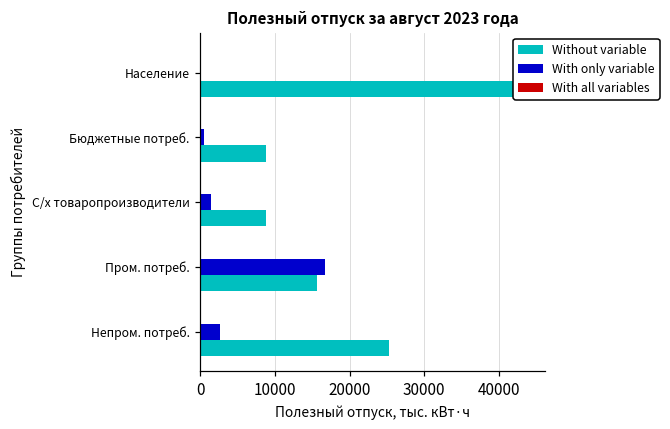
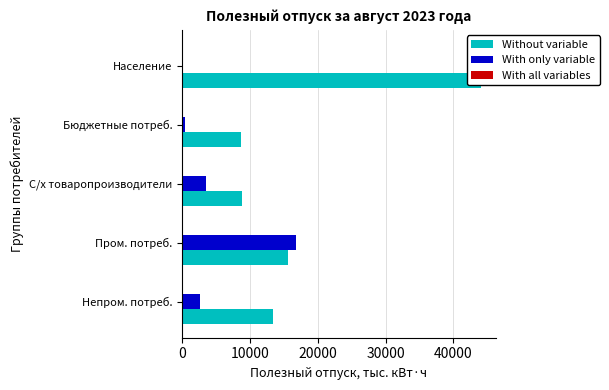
  {
    "Without variable": {
      "Бюджетные потреб.": 9000,
      "С/х товаропроизводители": 9000,
      "Пром. потреб.": 16000,
-     "Непром. потреб.": 25000
+     "Непром. потреб.": 13000
    },
    "With only variable": {
      "Население": 0,
      "Бюджетные потреб.": 0,
-     "С/х товаропроизводители": 1000,
+     "С/х товаропроизводители": 4000,
      "Пром. потреб.": 17000,
      "Непром. потреб.": 3000
    },
    "With all variables": {
      "Население": 0,
      "Бюджетные потреб.": 0,
      "С/х товаропроизводители": 0,
      "Пром. потреб.": 0
    }
  }
